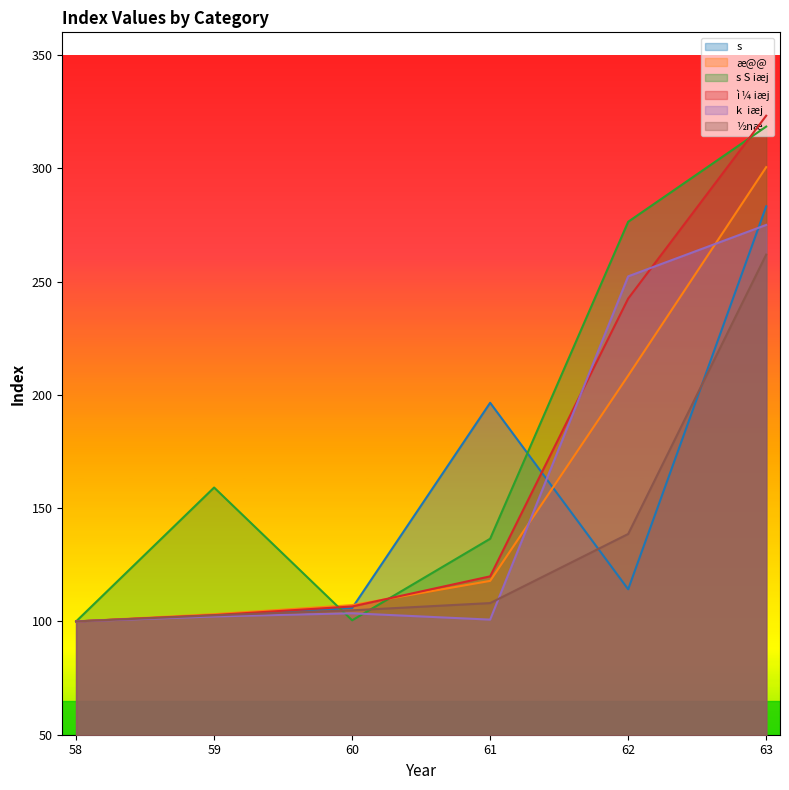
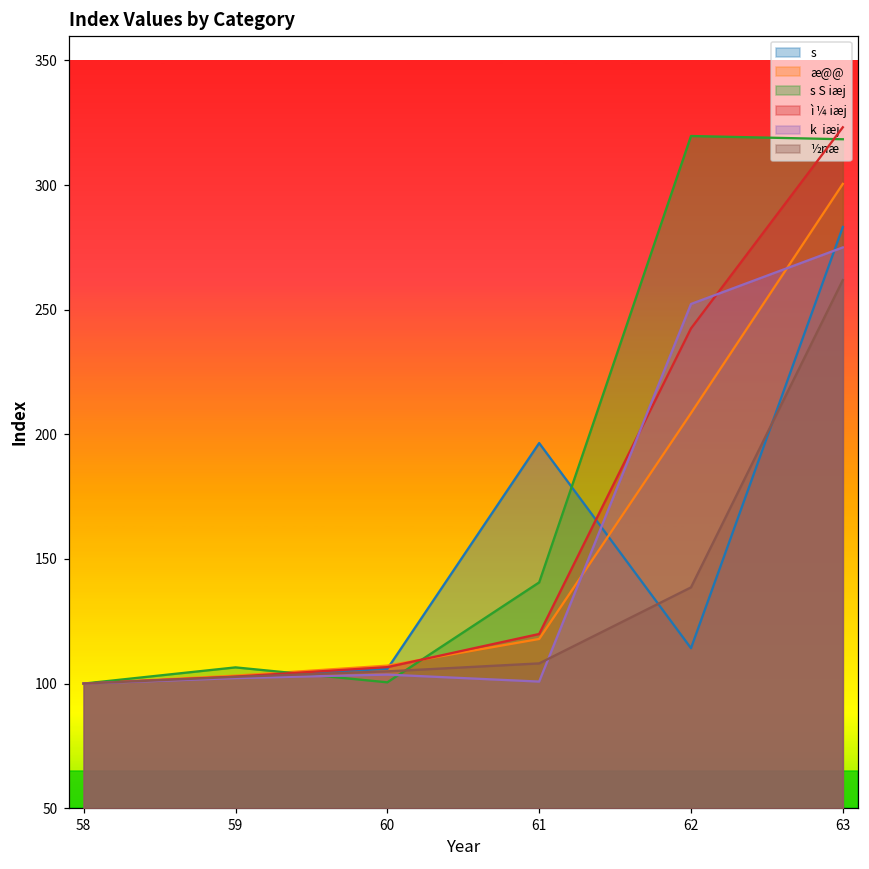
  {
    "s": {
      "61": 197,
      "62": 114,
      "63": 283
    },
    "s S iæj": {
-     "59": 159,
+     "59": 107,
      "60": 101,
-     "61": 137,
-     "62": 276
+     "61": 141,
+     "62": 320
    },
    "k iæj": {
      "60": 104,
      "61": 101,
      "62": 252,
      "63": 275
    }
  }
